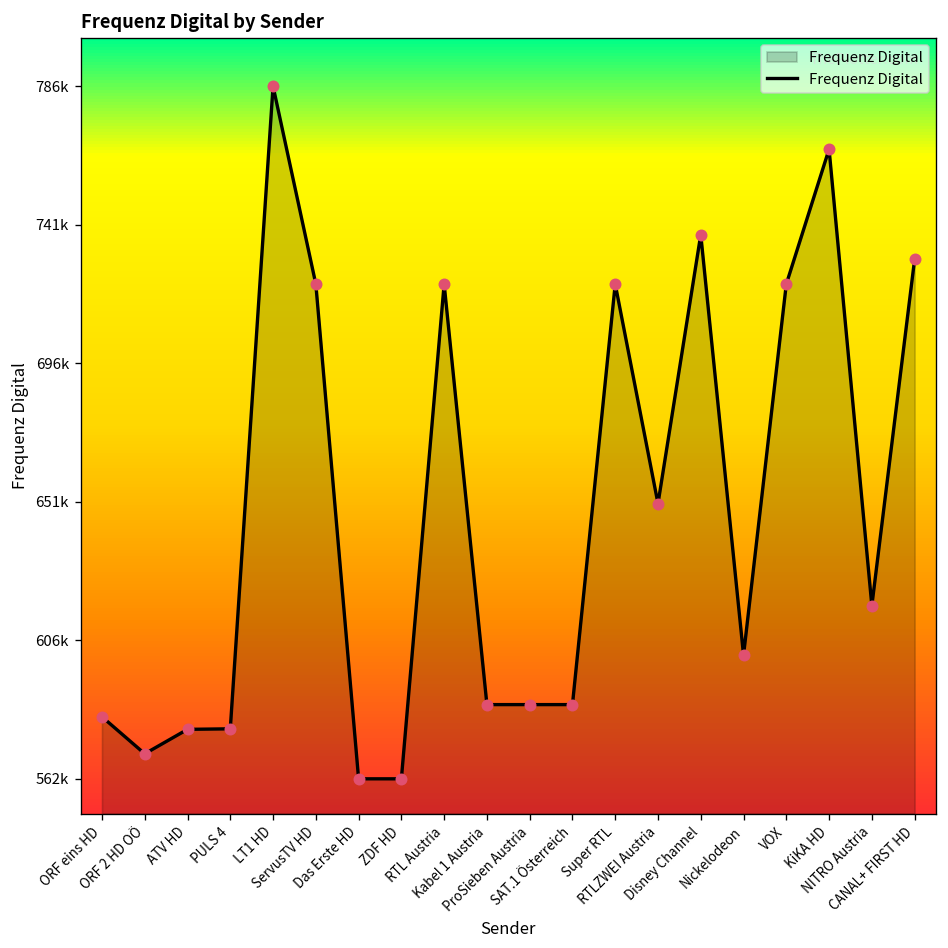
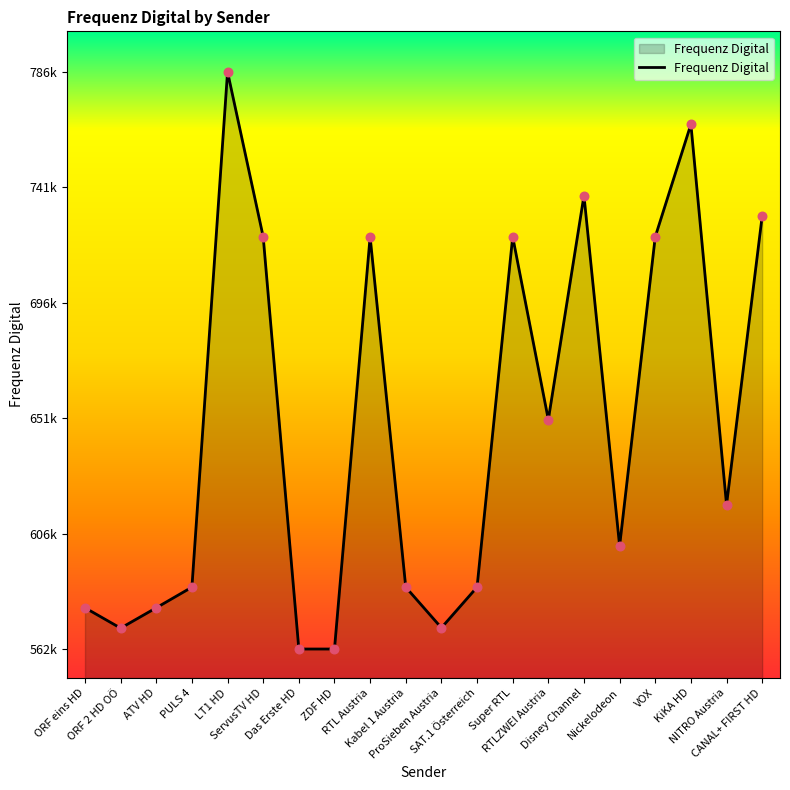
  {
-   "ORF eins HD": 582000,
+   "ORF eins HD": 578000,
    "ORF 2 HD OÖ": 570000,
    "ATV HD": 578000,
-   "PULS 4": 578000,
+   "PULS 4": 586000,
    "LT1 HD": 786000,
    "ServusTV HD": 722000,
    "Das Erste HD": 562000,
    "ZDF HD": 562000,
    "RTL Austria": 722000,
    "Kabel 1 Austria": 586000,
-   "ProSieben Austria": 586000,
+   "ProSieben Austria": 570000,
    "SAT.1 Österreich": 586000,
    "Super RTL": 722000,
    "RTLZWEI Austria": 651000,
    "Disney Channel": 738000,
    "Nickelodeon": 602000,
    "VOX": 722000,
    "KiKA HD": 766000,
    "NITRO Austria": 618000,
    "CANAL+ FIRST HD": 730000
  }
